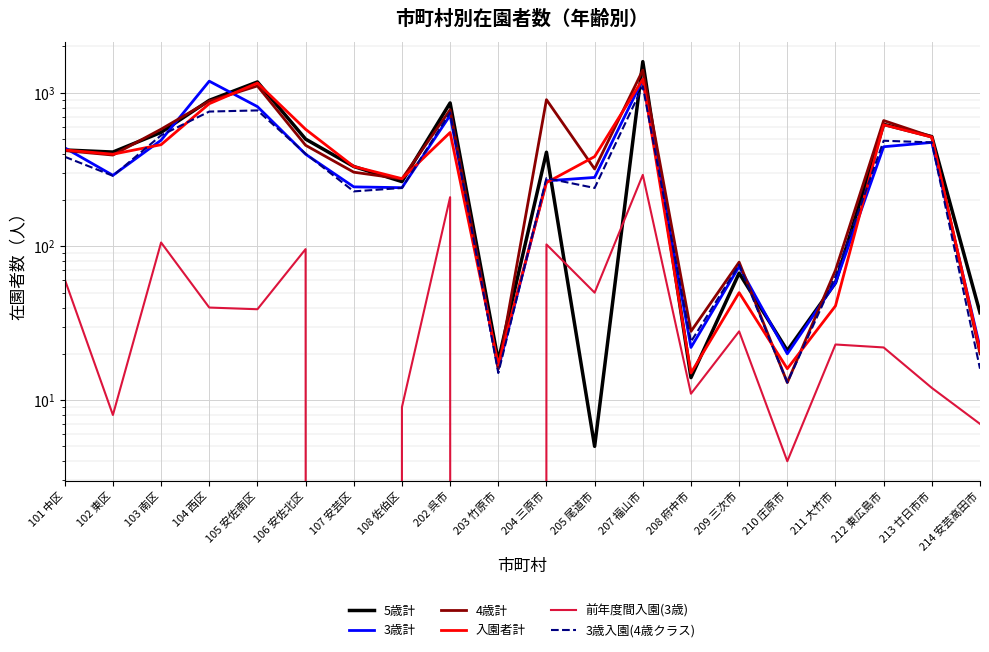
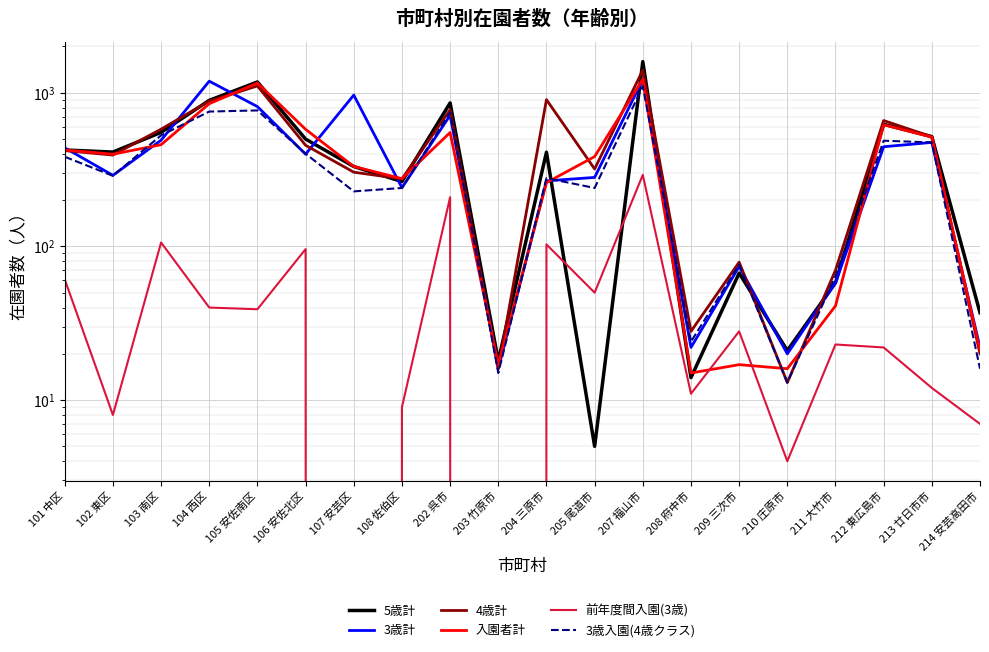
  {
    "5歳計": {
      "103 南区": 550,
      "106 安佐北区": 500,
      "108 佐伯区": 260,
      "202 呉市": 900,
      "203 竹原市": 18,
      "204 三原市": 410,
      "205 尾道市": 5,
      "207 福山市": 1600,
      "208 府中市": 14,
      "209 三次市": 70,
      "210 庄原市": 21,
      "214 安芸高田市": 37
    },
    "3歳計": {
      "103 南区": 490,
      "104 西区": 1200,
      "105 安佐南区": 800,
-     "107 安芸区": 240,
+     "107 安芸区": 1000,
      "202 呉市": 700,
      "205 尾道市": 280,
      "208 府中市": 22,
      "210 庄原市": 20,
      "212 東広島市": 450,
      "214 安芸高田市": 22
    },
    "4歳計": {
      "103 南区": 580,
      "105 安佐南区": 1100,
      "106 安佐北区": 460,
      "107 安芸区": 300,
      "202 呉市": 800,
      "204 三原市": 900,
      "205 尾道市": 320,
      "207 福山市": 1400,
      "208 府中市": 28,
      "209 三次市": 80,
      "211 大竹市": 70,
      "212 東広島市": 660,
      "214 安芸高田市": 20
    },
    "入園者計": {
      "103 南区": 460,
      "104 西区": 800,
      "106 安佐北区": 580,
      "202 呉市": 550,
      "203 竹原市": 17,
      "205 尾道市": 380,
      "208 府中市": 15,
-     "209 三次市": 50,
+     "209 三次市": 17,
      "210 庄原市": 16,
      "211 大竹市": 41,
      "214 安芸高田市": 21
    },
    "前年度間入園(3歳)": {
      "101 中区": 61,
      "102 東区": 8,
      "103 南区": 110,
      "104 西区": 40,
      "105 安佐南区": 39,
      "106 安佐北区": 100,
      "108 佐伯区": 9,
      "202 呉市": 210,
      "204 三原市": 100,
      "205 尾道市": 50,
      "207 福山市": 290,
      "208 府中市": 11,
      "209 三次市": 28,
      "210 庄原市": 4,
      "211 大竹市": 23,
      "212 東広島市": 22,
      "213 廿日市市": 12,
      "214 安芸高田市": 7
    },
    "3歳入園(4歳クラス)": {
      "101 中区": 380,
      "103 南区": 530,
      "104 西区": 800,
      "105 安佐南区": 800,
      "107 安芸区": 230,
      "202 呉市": 700,
      "203 竹原市": 15,
      "204 三原市": 280,
      "205 尾道市": 240,
      "207 福山市": 1100,
      "208 府中市": 24,
      "211 大竹市": 64,
      "212 東広島市": 490,
      "214 安芸高田市": 16
    }
  }
